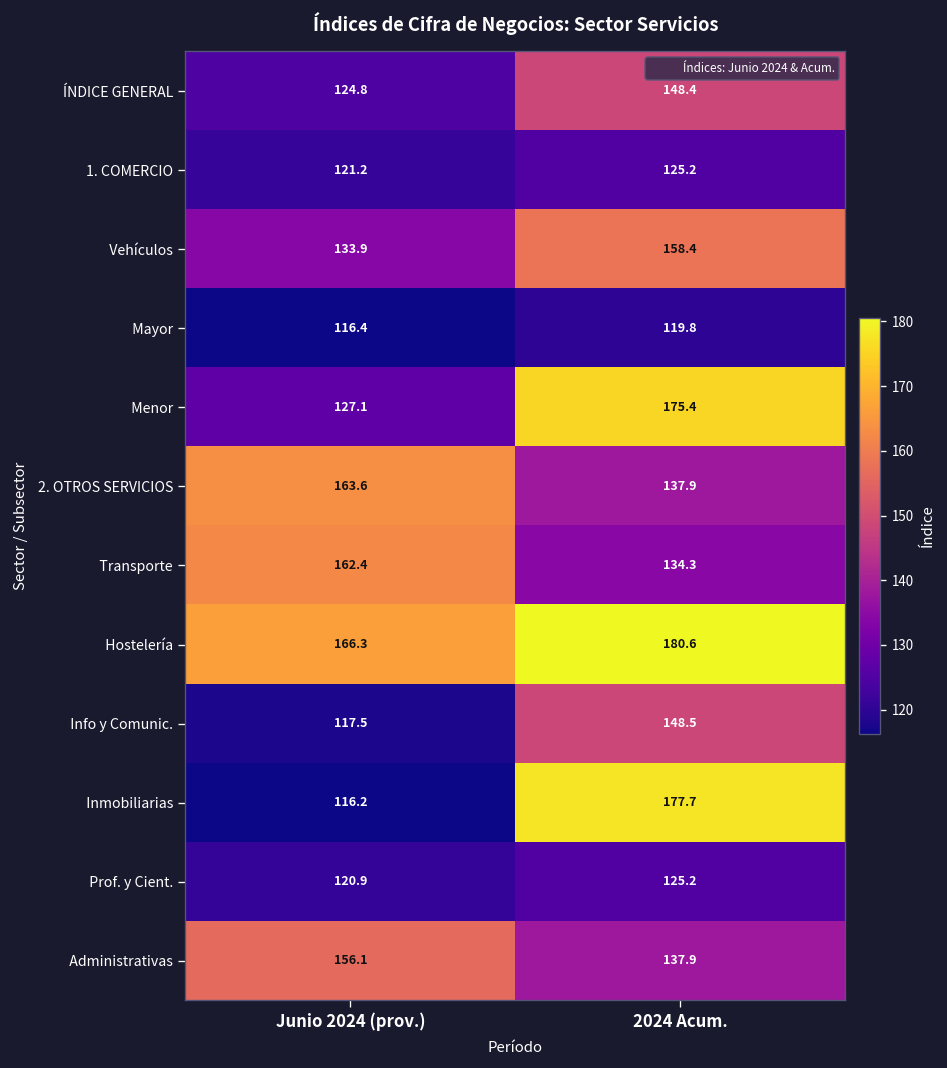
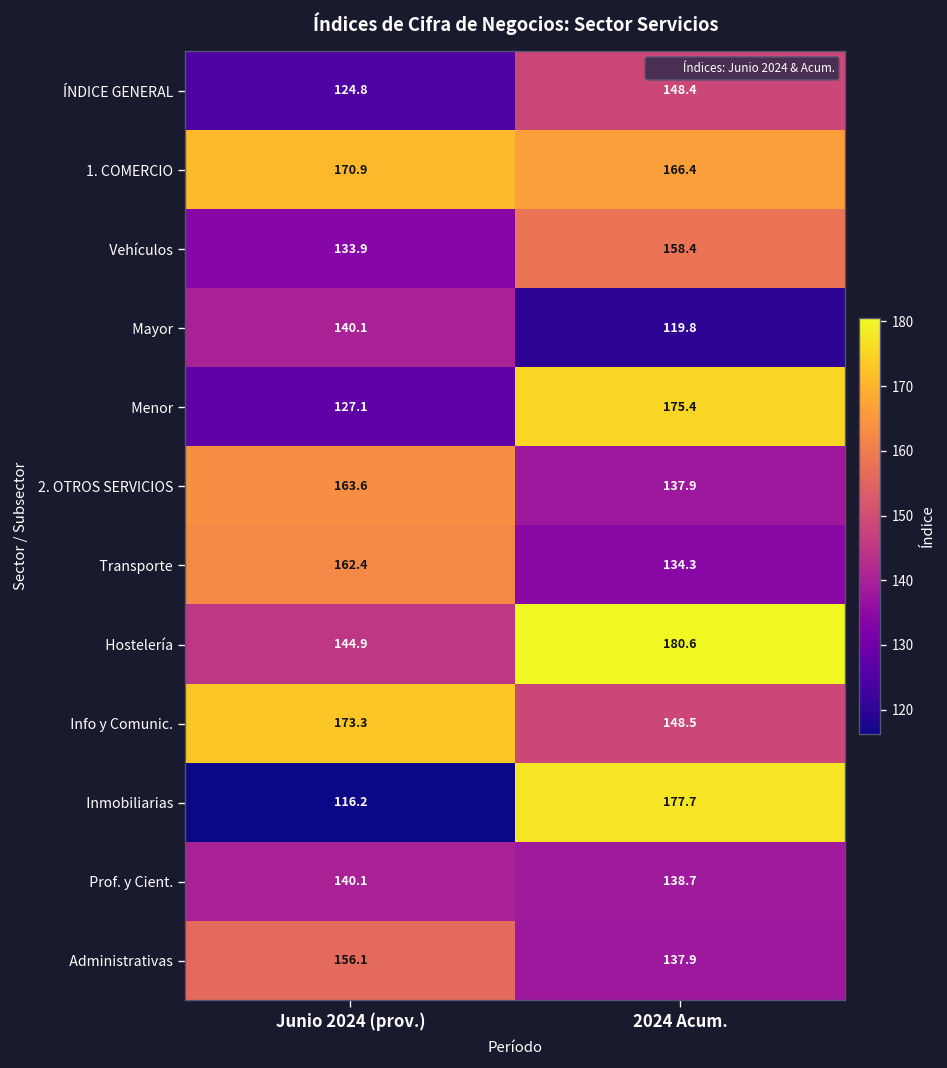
  {
    "ÍNDICE GENERAL": {
      "Junio 2024 (prov.)": 124.8,
      "2024 Acum.": 148.4
    },
    "1. COMERCIO": {
-     "Junio 2024 (prov.)": 121.2,
-     "2024 Acum.": 125.2
+     "Junio 2024 (prov.)": 170.9,
+     "2024 Acum.": 166.4
    },
    "Vehículos": {
      "Junio 2024 (prov.)": 133.9,
      "2024 Acum.": 158.4
    },
    "Mayor": {
-     "Junio 2024 (prov.)": 116.4,
+     "Junio 2024 (prov.)": 140.1,
      "2024 Acum.": 119.8
    },
    "Menor": {
      "Junio 2024 (prov.)": 127.1,
      "2024 Acum.": 175.4
    },
    "2. OTROS SERVICIOS": {
      "Junio 2024 (prov.)": 163.6,
      "2024 Acum.": 137.9
    },
    "Transporte": {
      "Junio 2024 (prov.)": 162.4,
      "2024 Acum.": 134.3
    },
    "Hostelería": {
-     "Junio 2024 (prov.)": 166.3,
+     "Junio 2024 (prov.)": 144.9,
      "2024 Acum.": 180.6
    },
    "Info y Comunic.": {
-     "Junio 2024 (prov.)": 117.5,
+     "Junio 2024 (prov.)": 173.3,
      "2024 Acum.": 148.5
    },
    "Inmobiliarias": {
      "Junio 2024 (prov.)": 116.2,
      "2024 Acum.": 177.7
    },
    "Prof. y Cient.": {
-     "Junio 2024 (prov.)": 120.9,
-     "2024 Acum.": 125.2
+     "Junio 2024 (prov.)": 140.1,
+     "2024 Acum.": 138.7
    },
    "Administrativas": {
      "Junio 2024 (prov.)": 156.1,
      "2024 Acum.": 137.9
    }
  }
